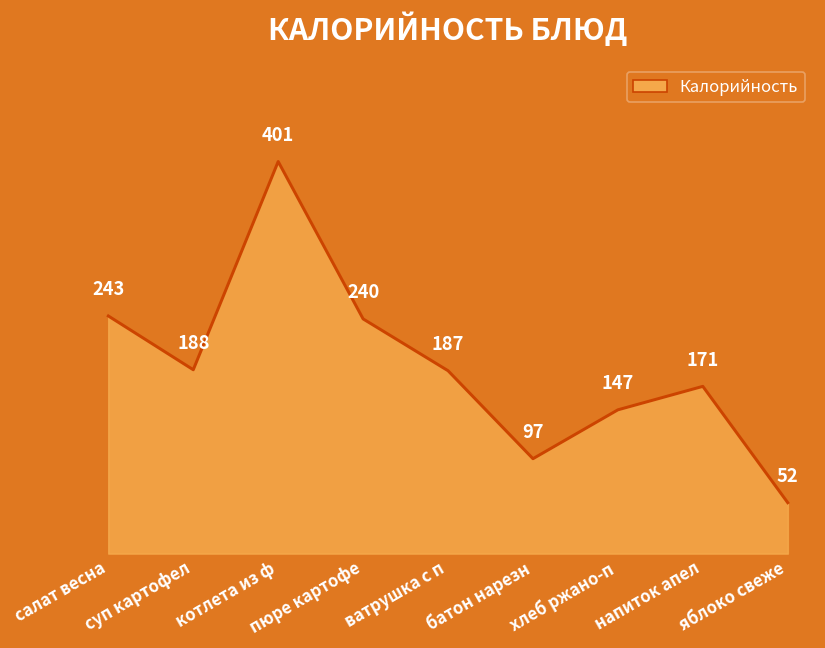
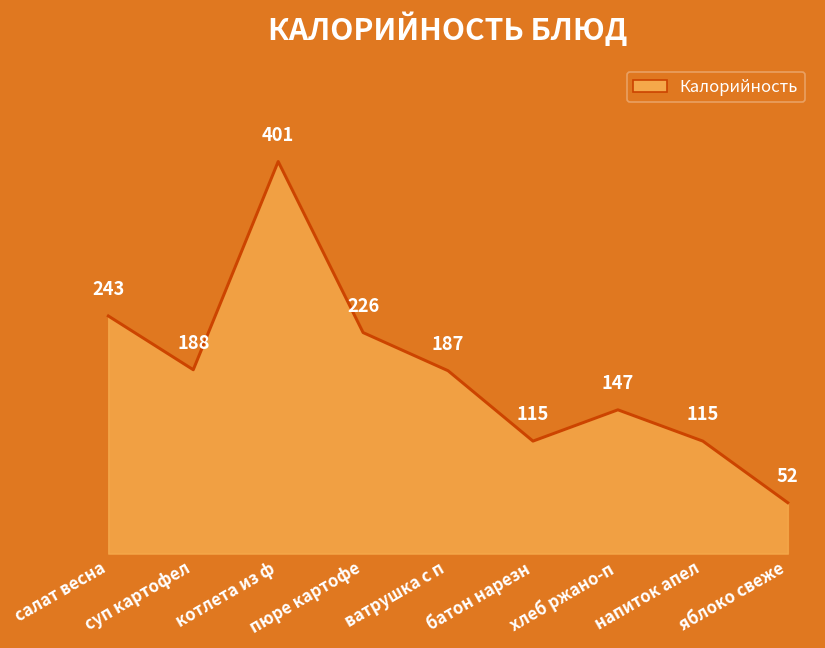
  {
    "салат весна": 243,
    "суп картофел": 188,
    "котлета из ф": 401,
-   "пюре картофе": 240,
+   "пюре картофе": 226,
    "ватрушка с п": 187,
-   "батон нарезн": 97,
+   "батон нарезн": 115,
    "хлеб ржано-п": 147,
-   "напиток апел": 171,
+   "напиток апел": 115,
    "яблоко свеже": 52
  }
